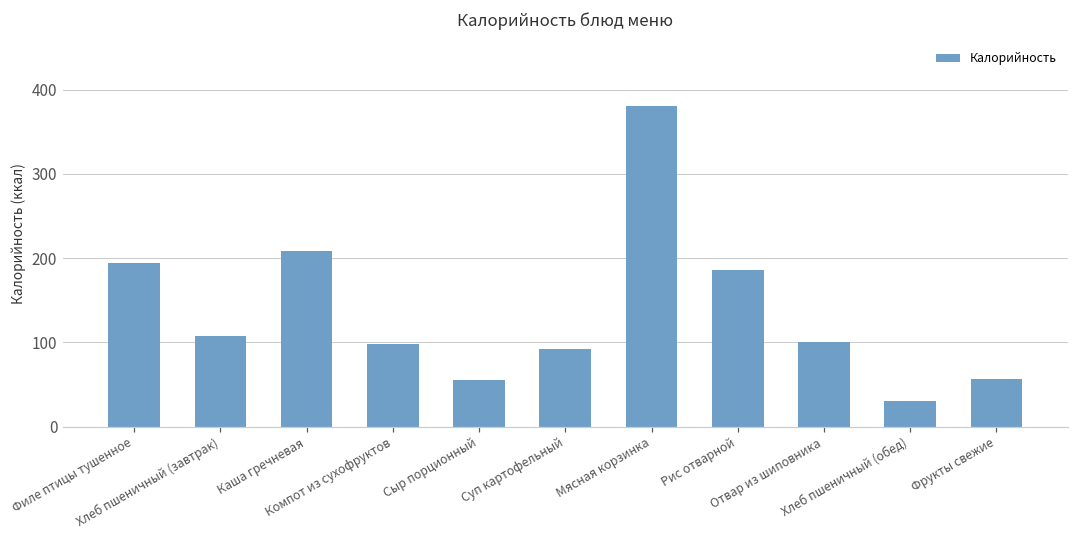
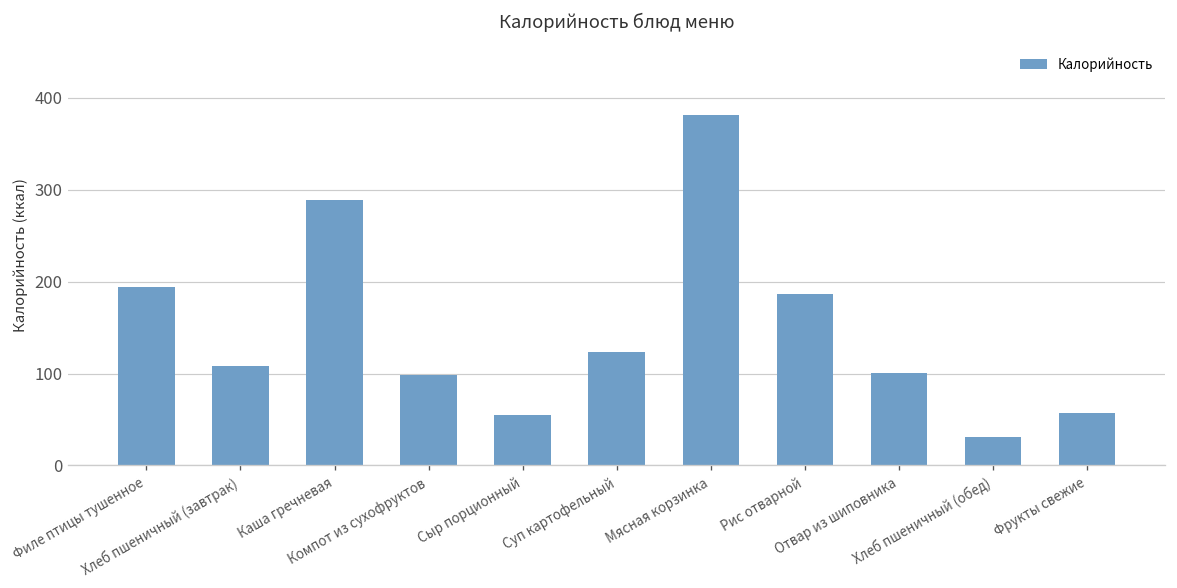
  {
    "Филе птицы тушенное": 190,
    "Хлеб пшеничный (завтрак)": 110,
-   "Каша гречневая": 210,
+   "Каша гречневая": 290,
    "Компот из сухофруктов": 100,
    "Сыр порционный": 60,
-   "Суп картофельный": 90,
+   "Суп картофельный": 120,
    "Мясная корзинка": 380,
    "Рис отварной": 190,
    "Отвар из шиповника": 100,
    "Хлеб пшеничный (обед)": 30,
    "Фрукты свежие": 60
  }
